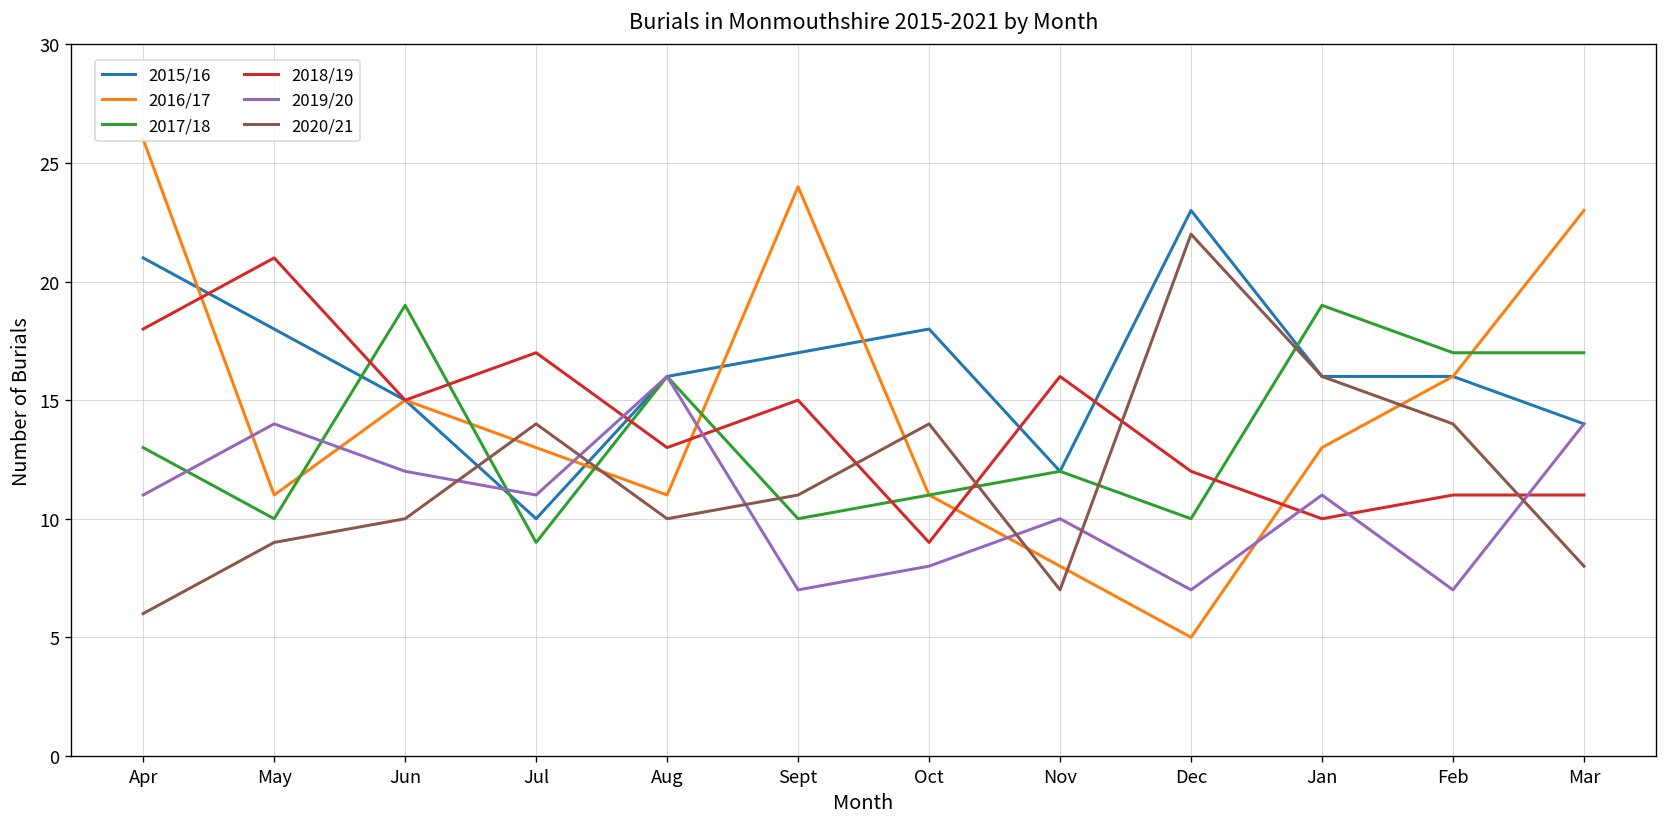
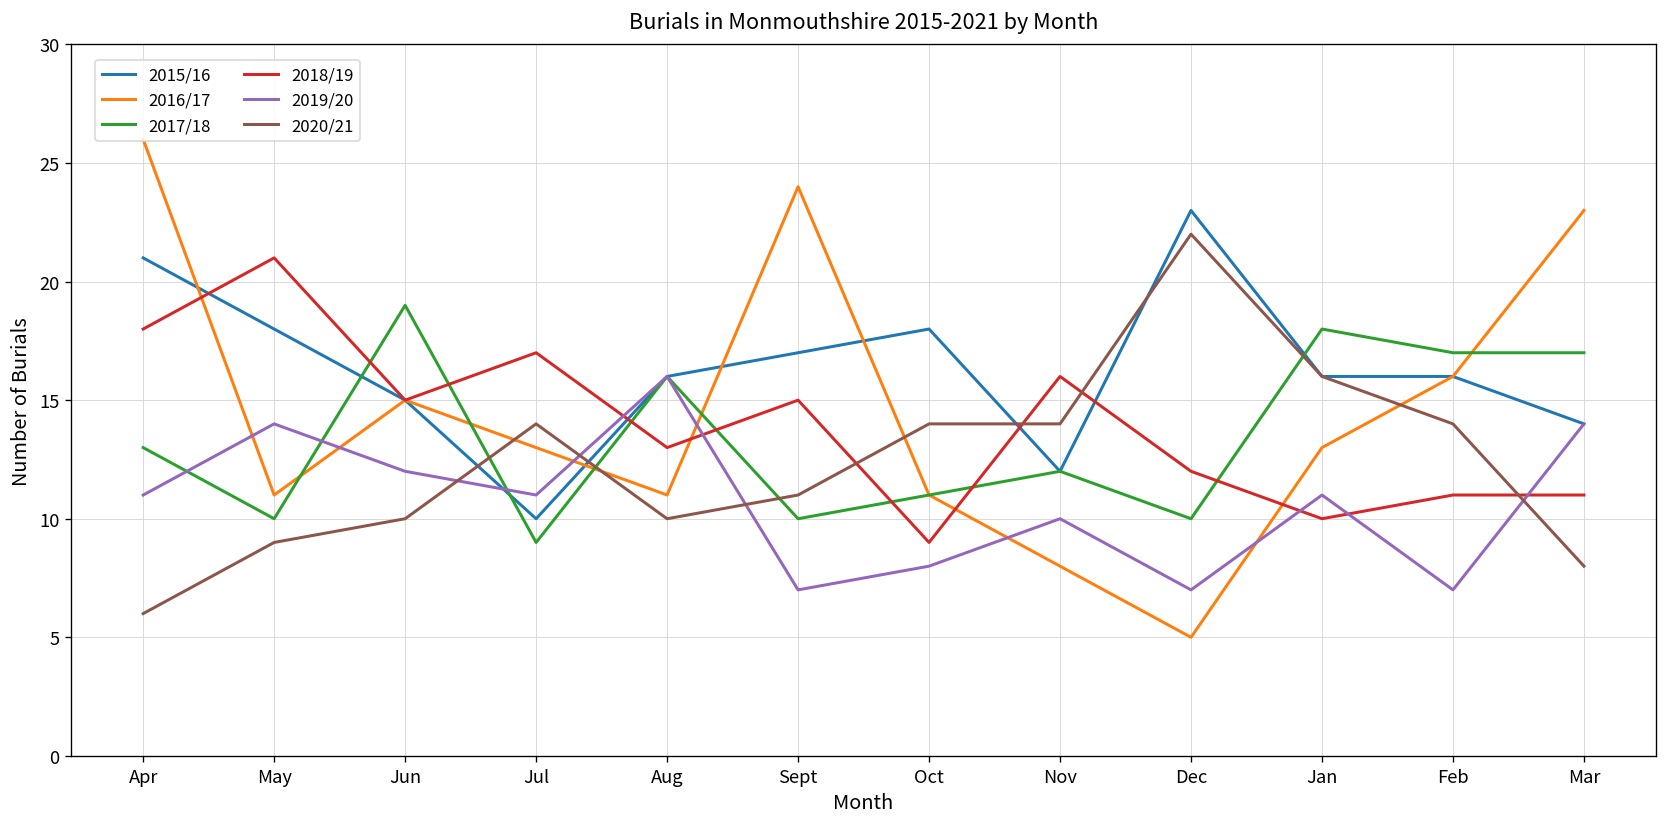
  {
    "2015/16": {
      "Apr": 21,
      "May": 18,
      "Jul": 10,
      "Sept": 17,
      "Oct": 18,
      "Dec": 23
    },
    "2016/17": {
      "May": 11,
      "Jul": 13,
      "Aug": 11,
      "Sept": 24,
      "Nov": 8,
      "Dec": 5,
      "Jan": 13,
      "Mar": 23
    },
    "2017/18": {
      "Apr": 13,
      "May": 10,
      "Jun": 19,
      "Jul": 9,
      "Sept": 10,
      "Dec": 10,
-     "Jan": 19,
+     "Jan": 18,
      "Feb": 17,
      "Mar": 17
    },
    "2018/19": {
      "Apr": 18,
      "May": 21,
      "Jul": 17,
      "Aug": 13,
      "Sept": 15,
      "Oct": 9,
      "Nov": 16,
      "Dec": 12,
      "Jan": 10,
      "Feb": 11,
      "Mar": 11
    },
    "2019/20": {
      "Apr": 11,
      "May": 14,
      "Jun": 12,
      "Jul": 11,
      "Sept": 7,
      "Oct": 8,
      "Nov": 10,
      "Dec": 7,
      "Jan": 11,
      "Feb": 7
    },
    "2020/21": {
      "Apr": 6,
      "May": 9,
      "Jun": 10,
      "Jul": 14,
      "Aug": 10,
      "Sept": 11,
      "Oct": 14,
-     "Nov": 7,
+     "Nov": 14,
      "Dec": 22,
      "Feb": 14,
      "Mar": 8
    }
  }
